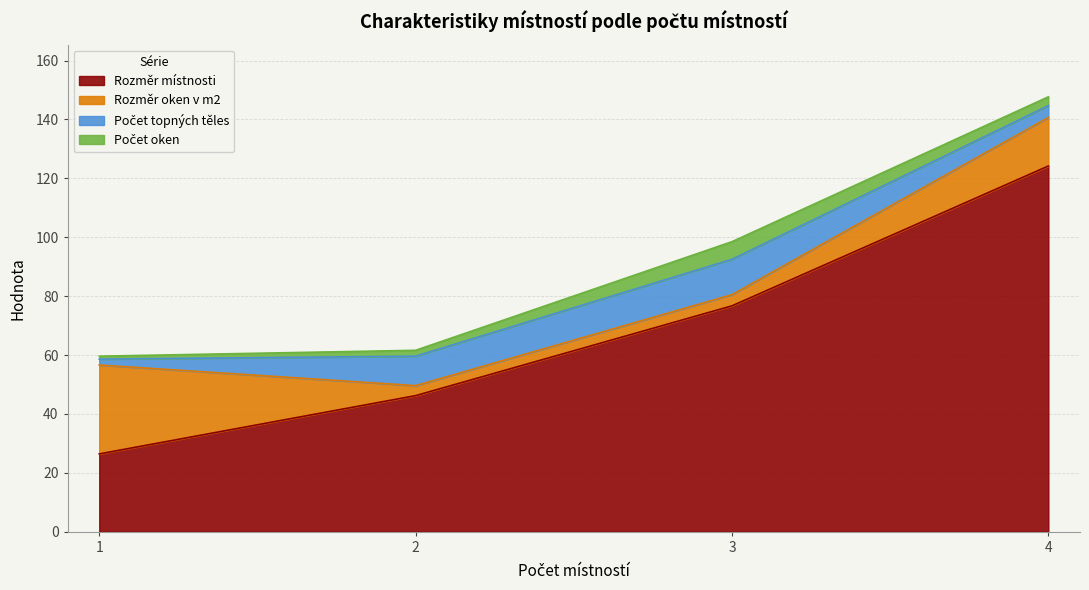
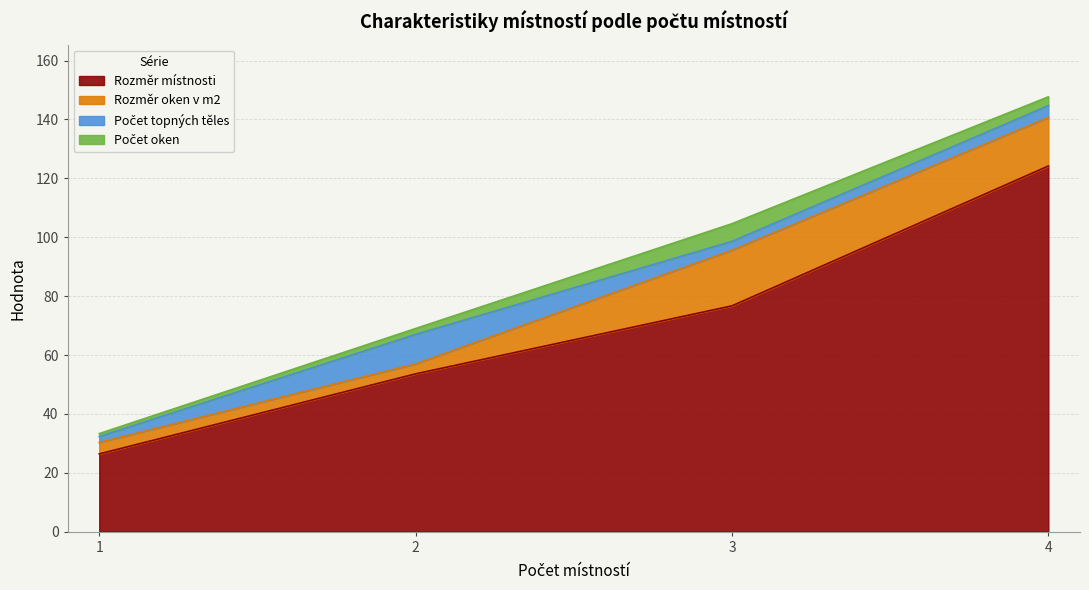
  {
    "Rozměr místnosti": {
      "1": 26,
-     "2": 46,
+     "2": 54,
      "3": 77,
      "4": 124
    },
    "Rozměr oken v m2": {
-     "1": 30,
+     "1": 4,
      "2": 3,
-     "3": 4,
+     "3": 19,
      "4": 16
    },
    "Počet topných těles": {
      "1": 2,
      "2": 10,
-     "3": 12,
+     "3": 3,
      "4": 4
    },
    "Počet oken": {
      "1": 1,
      "2": 2,
      "3": 6,
      "4": 3
    }
  }
